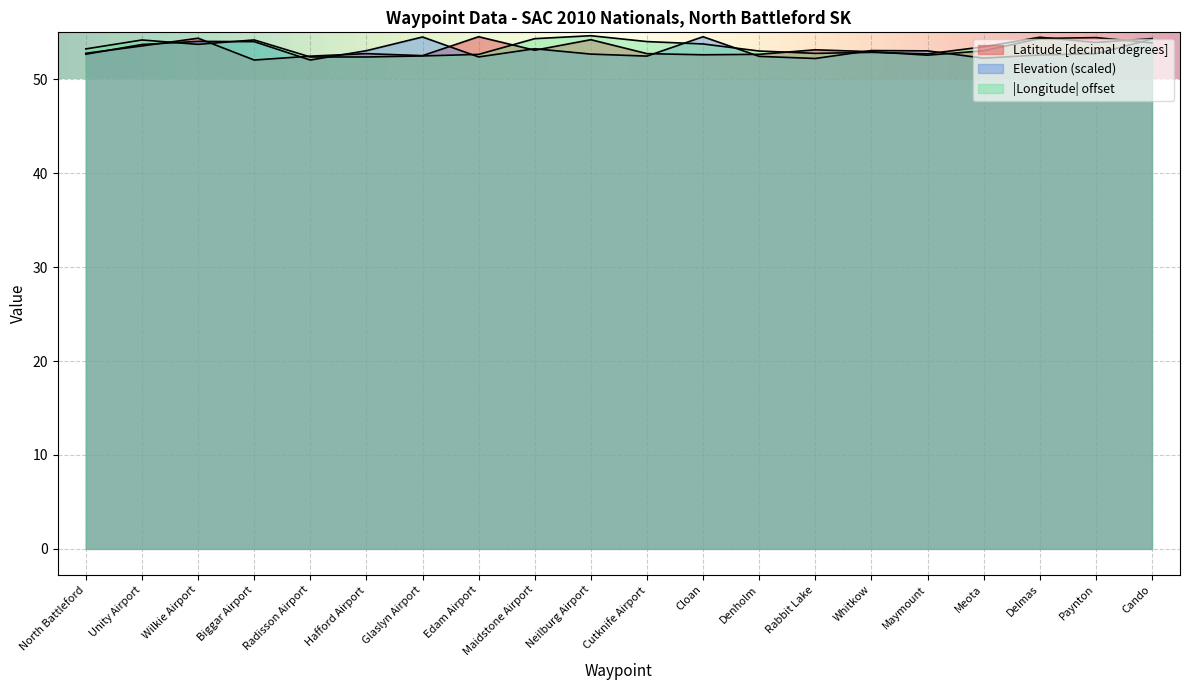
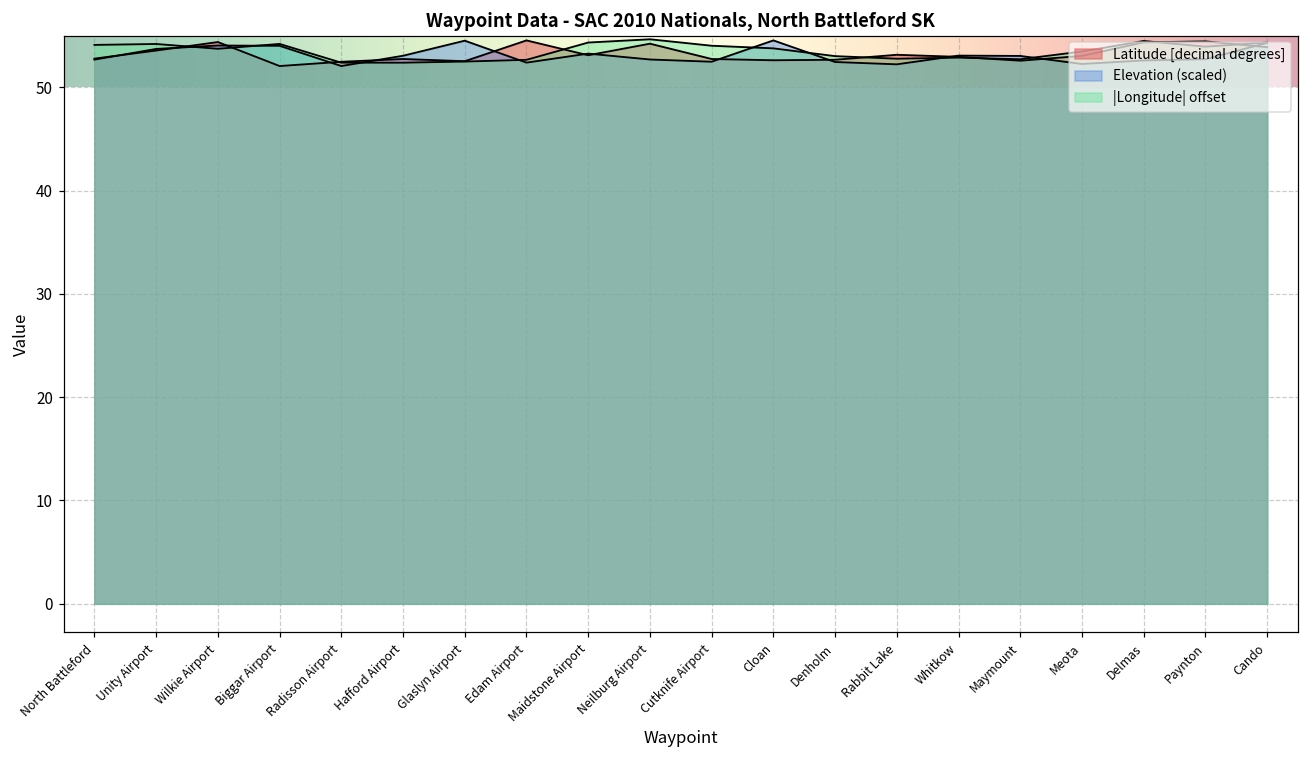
  {
    "Latitude [decimal degrees]": {
      "Wilkie Airport": 54,
      "Biggar Airport": 52,
      "Hafford Airport": 53,
      "Edam Airport": 55,
      "Neilburg Airport": 54,
      "Cloan": 53,
      "Rabbit Lake": 53,
      "Paynton": 54
    },
    "Elevation (scaled)": {
      "Wilkie Airport": 54,
      "Radisson Airport": 52,
      "Hafford Airport": 53,
      "Glaslyn Airport": 55,
      "Neilburg Airport": 53,
      "Cloan": 55,
      "Rabbit Lake": 52,
      "Maymount": 53
    },
    "|Longitude| offset": {
-     "North Battleford": 53,
+     "North Battleford": 54,
      "Unity Airport": 54,
      "Wilkie Airport": 54,
      "Hafford Airport": 52,
      "Maidstone Airport": 54,
      "Neilburg Airport": 55,
      "Cutknife Airport": 54,
      "Cloan": 54,
      "Denholm": 53,
      "Rabbit Lake": 53
    }
  }
